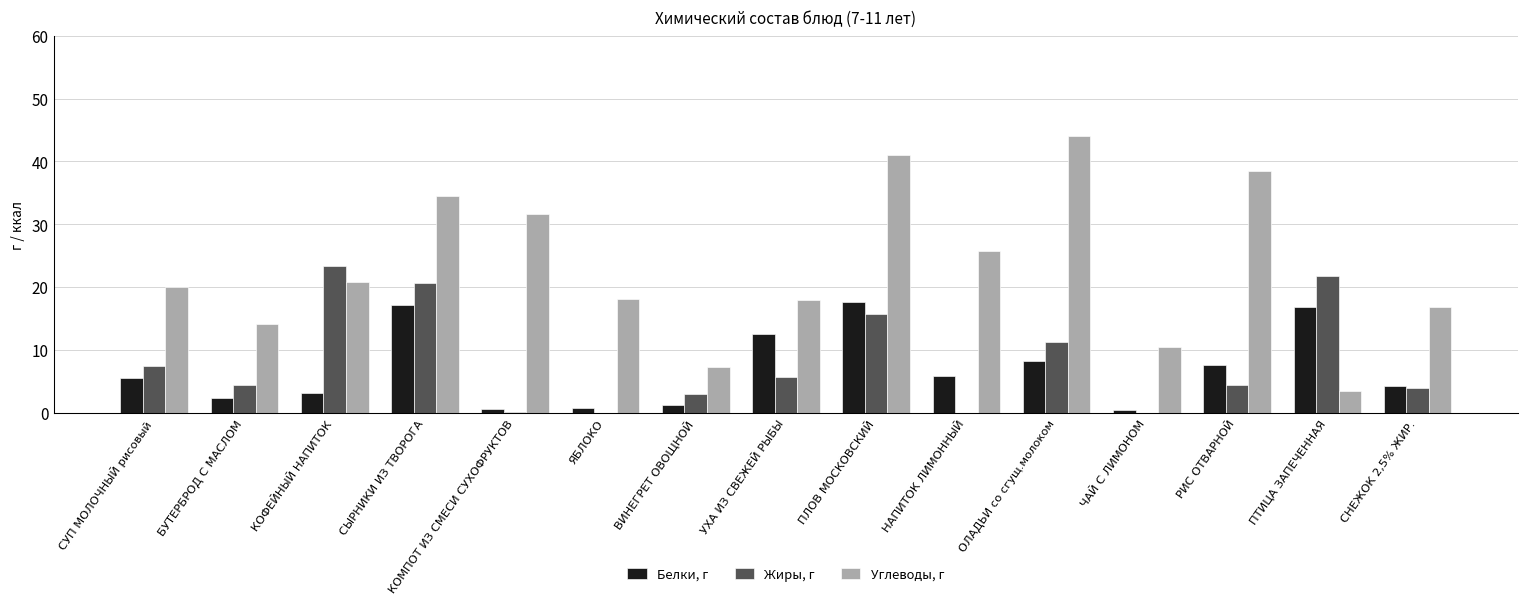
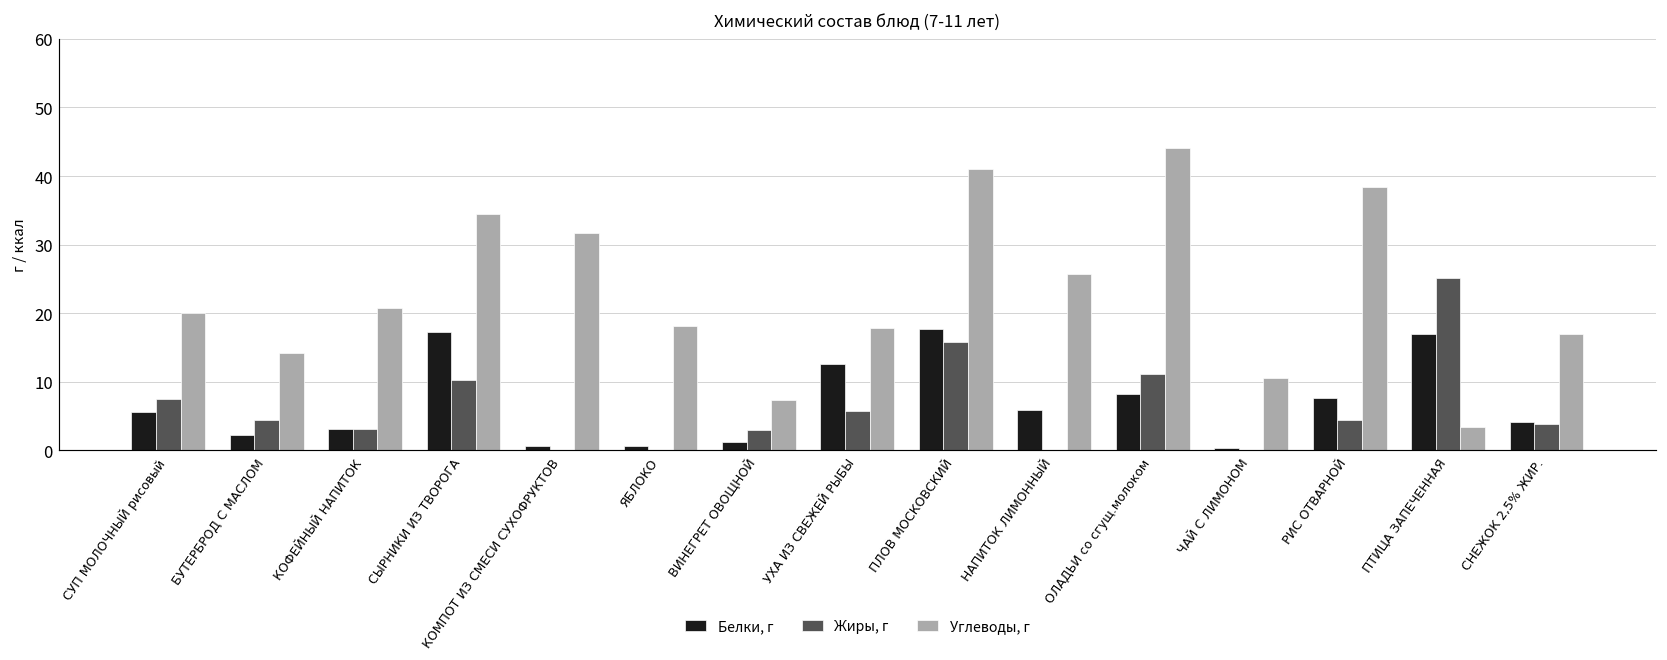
  {
    "Белки, г": {
      "СУП МОЛОЧНЫЙ рисовый": 6,
      "БУТЕРБРОД С МАСЛОМ": 2,
      "КОФЕЙНЫЙ НАПИТОК": 3,
      "СЫРНИКИ ИЗ ТВОРОГА": 17,
      "КОМПОТ ИЗ СМЕСИ СУХОФРУКТОВ": 1,
      "ЯБЛОКО": 1,
      "ВИНЕГРЕТ ОВОЩНОЙ": 1,
      "УХА ИЗ СВЕЖЕЙ РЫБЫ": 13,
      "ПЛОВ МОСКОВСКИЙ": 18,
      "НАПИТОК ЛИМОННЫЙ": 6,
      "ОЛАДЬИ со сгущ.молоком": 8,
      "РИС ОТВАРНОЙ": 8,
      "ПТИЦА ЗАПЕЧЕННАЯ": 17,
      "СНЕЖОК 2,5% ЖИР.": 4
    },
    "Жиры, г": {
      "СУП МОЛОЧНЫЙ рисовый": 8,
      "БУТЕРБРОД С МАСЛОМ": 4,
-     "КОФЕЙНЫЙ НАПИТОК": 23,
-     "СЫРНИКИ ИЗ ТВОРОГА": 21,
+     "КОФЕЙНЫЙ НАПИТОК": 3,
+     "СЫРНИКИ ИЗ ТВОРОГА": 10,
      "ЯБЛОКО": 0,
      "ВИНЕГРЕТ ОВОЩНОЙ": 3,
      "УХА ИЗ СВЕЖЕЙ РЫБЫ": 6,
      "ПЛОВ МОСКОВСКИЙ": 16,
      "НАПИТОК ЛИМОННЫЙ": 0,
      "ОЛАДЬИ со сгущ.молоком": 11,
      "ЧАЙ С ЛИМОНОМ": 0,
      "РИС ОТВАРНОЙ": 5,
-     "ПТИЦА ЗАПЕЧЕННАЯ": 22,
+     "ПТИЦА ЗАПЕЧЕННАЯ": 25,
      "СНЕЖОК 2,5% ЖИР.": 4
    },
    "Углеводы, г": {
      "СУП МОЛОЧНЫЙ рисовый": 20,
      "БУТЕРБРОД С МАСЛОМ": 14,
      "КОФЕЙНЫЙ НАПИТОК": 21,
      "СЫРНИКИ ИЗ ТВОРОГА": 35,
      "КОМПОТ ИЗ СМЕСИ СУХОФРУКТОВ": 32,
      "ЯБЛОКО": 18,
      "ВИНЕГРЕТ ОВОЩНОЙ": 7,
      "УХА ИЗ СВЕЖЕЙ РЫБЫ": 18,
      "ПЛОВ МОСКОВСКИЙ": 41,
      "НАПИТОК ЛИМОННЫЙ": 26,
      "ОЛАДЬИ со сгущ.молоком": 44,
      "ЧАЙ С ЛИМОНОМ": 11,
      "РИС ОТВАРНОЙ": 38,
      "ПТИЦА ЗАПЕЧЕННАЯ": 3,
      "СНЕЖОК 2,5% ЖИР.": 17
    }
  }
